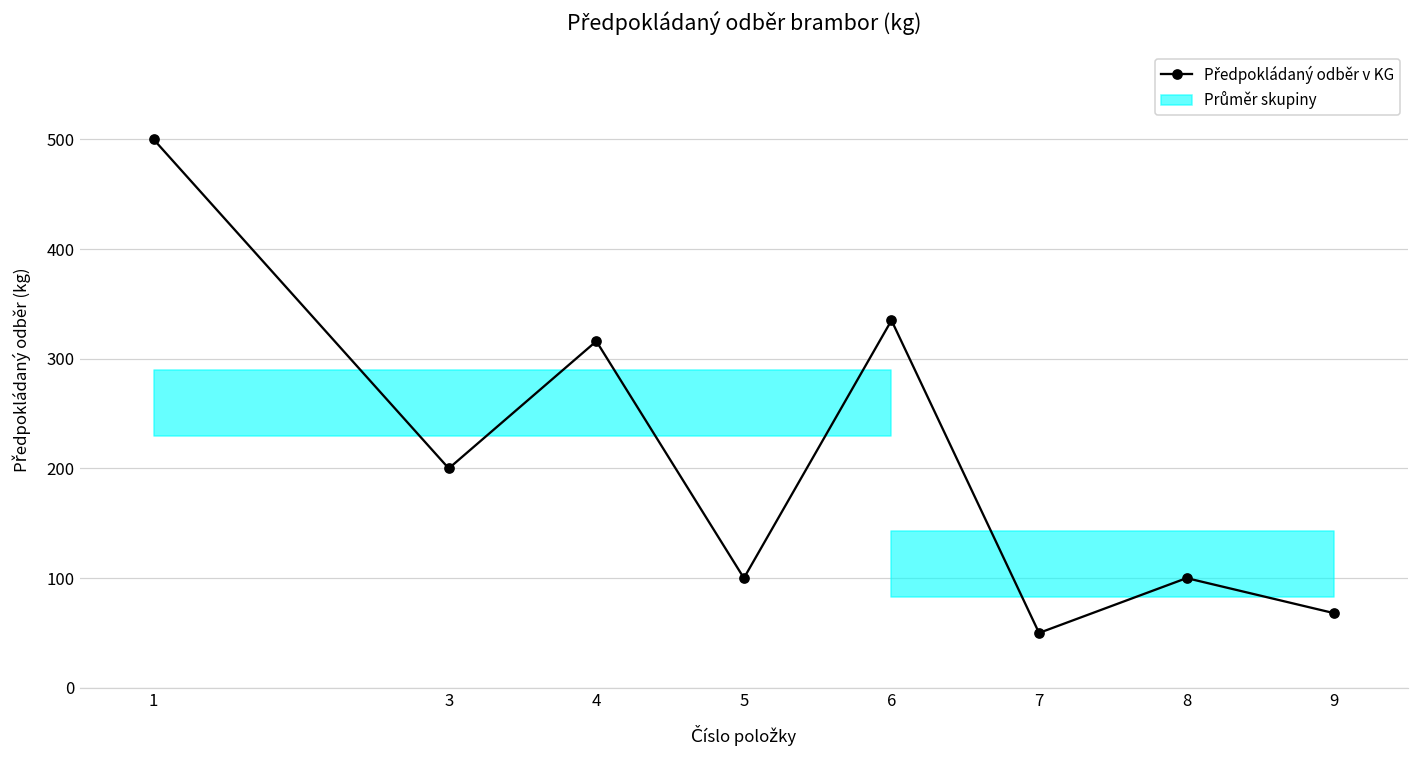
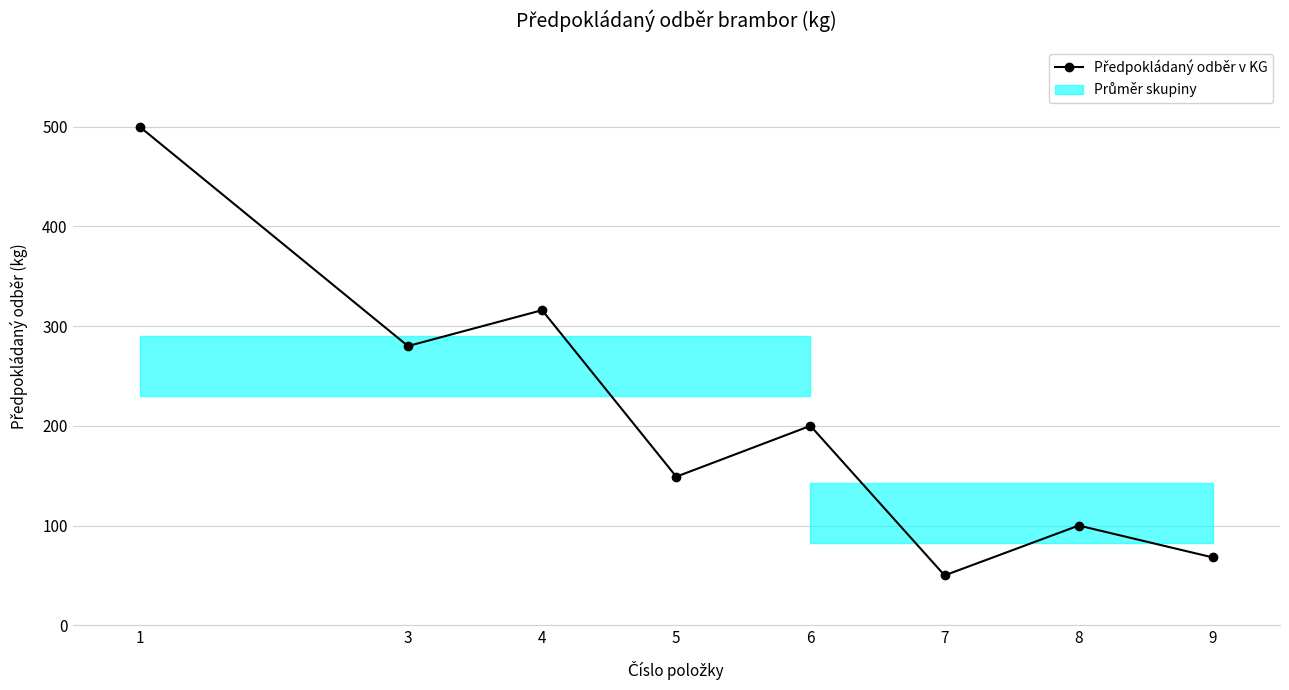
  {
    "Předpokládaný odběr v KG": {
      "1": 500,
-     "3": 200,
+     "3": 280,
      "4": 320,
-     "5": 100,
-     "6": 340,
+     "5": 150,
+     "6": 200,
      "7": 50,
      "8": 100,
      "9": 70
    }
  }
